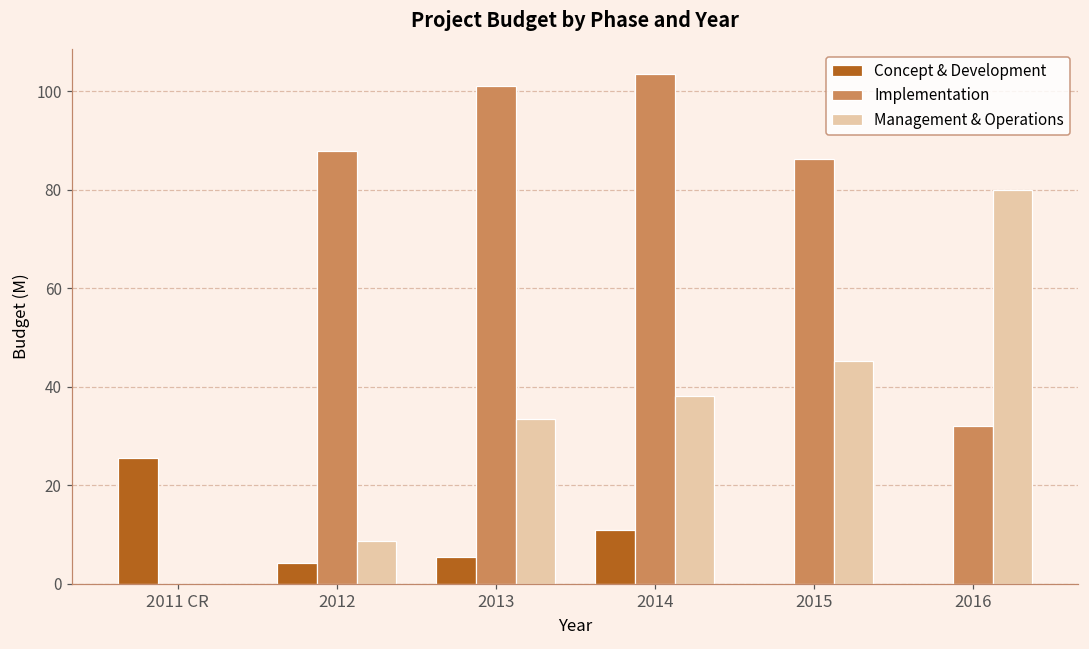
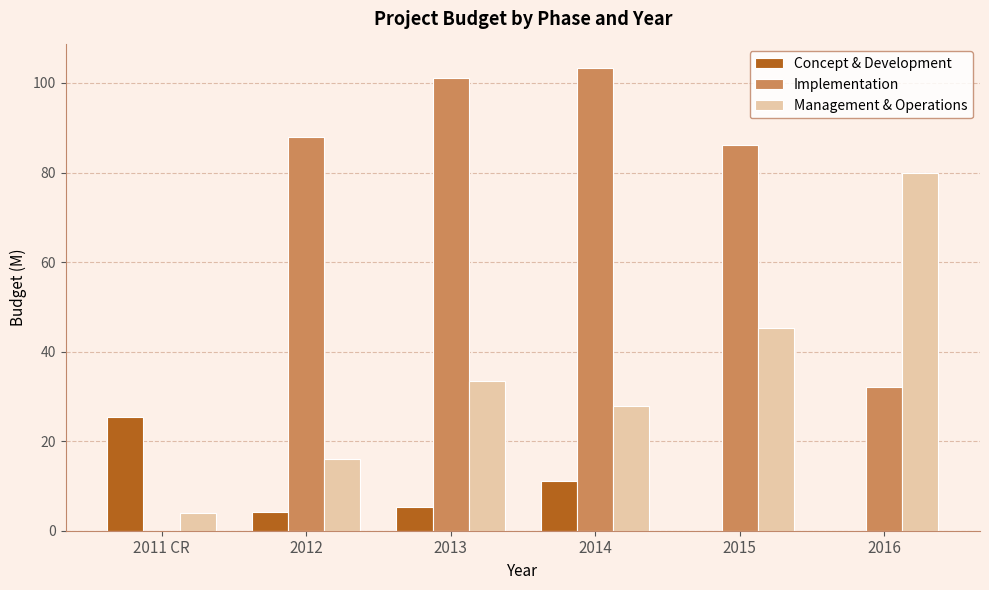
  {
    "Concept & Development": {
      "2011 CR": 25,
      "2012": 4,
      "2013": 5,
      "2014": 11,
      "2015": 0,
      "2016": 0
    },
    "Implementation": {
      "2011 CR": 0,
      "2012": 88,
      "2013": 101,
      "2014": 103,
      "2015": 86,
      "2016": 32
    },
    "Management & Operations": {
-     "2011 CR": 0,
-     "2012": 9,
+     "2011 CR": 4,
+     "2012": 16,
      "2013": 33,
-     "2014": 38,
+     "2014": 28,
      "2015": 45,
      "2016": 80
    }
  }
